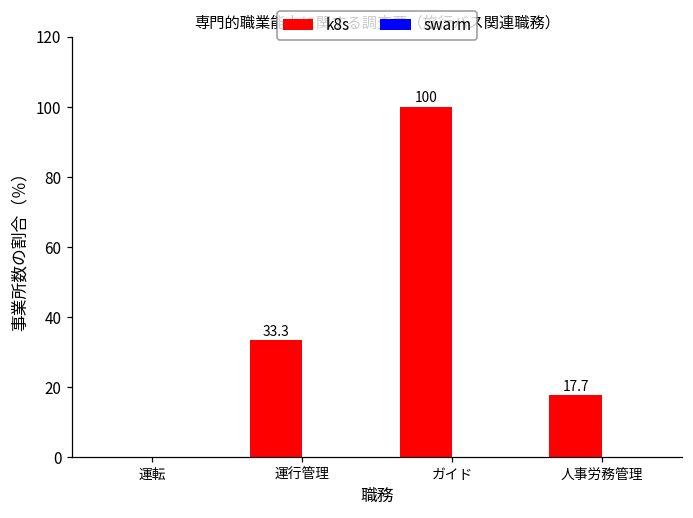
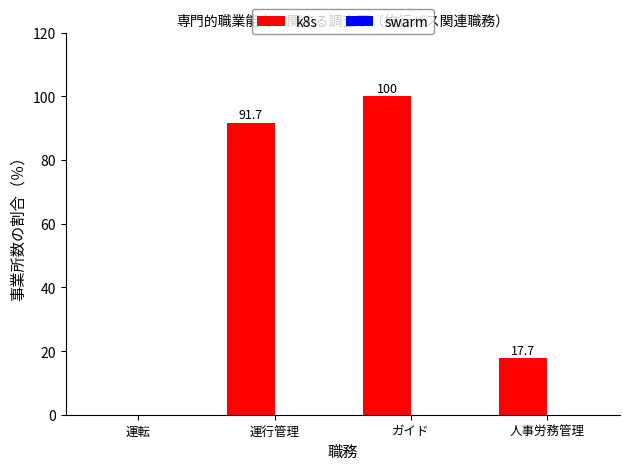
  {
    "k8s": {
-     "運行管理": 33.3,
+     "運行管理": 91.7,
      "ガイド": 100,
      "人事労務管理": 17.7
    },
    "swarm": {
      "運転": 0,
      "運行管理": 0,
      "ガイド": 0,
      "人事労務管理": 0
    }
  }
